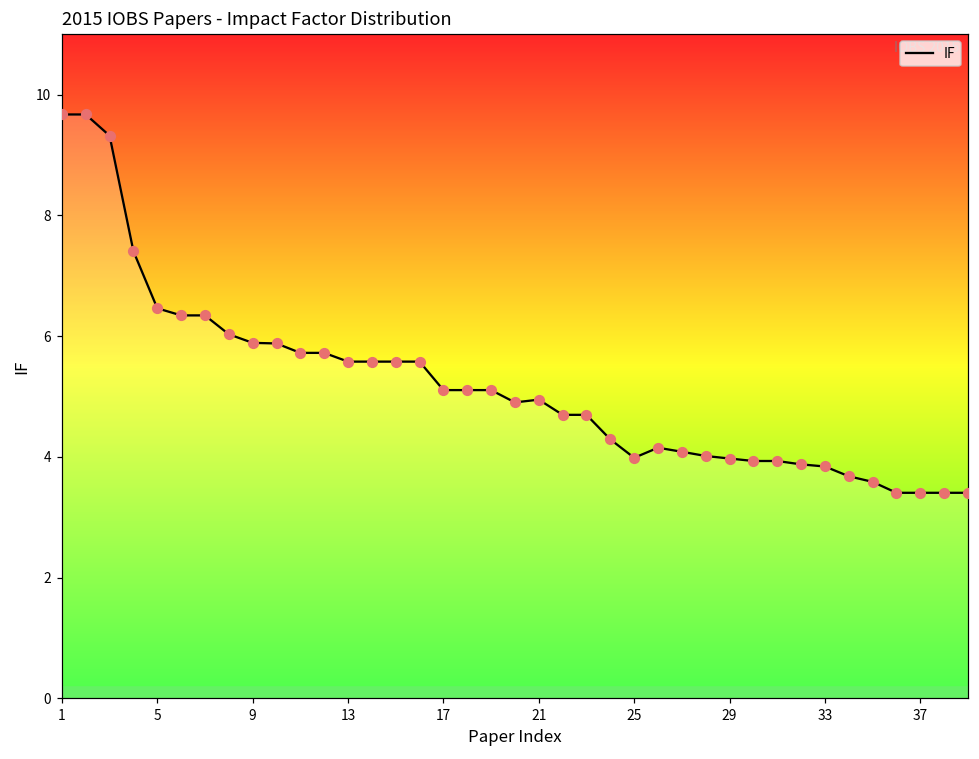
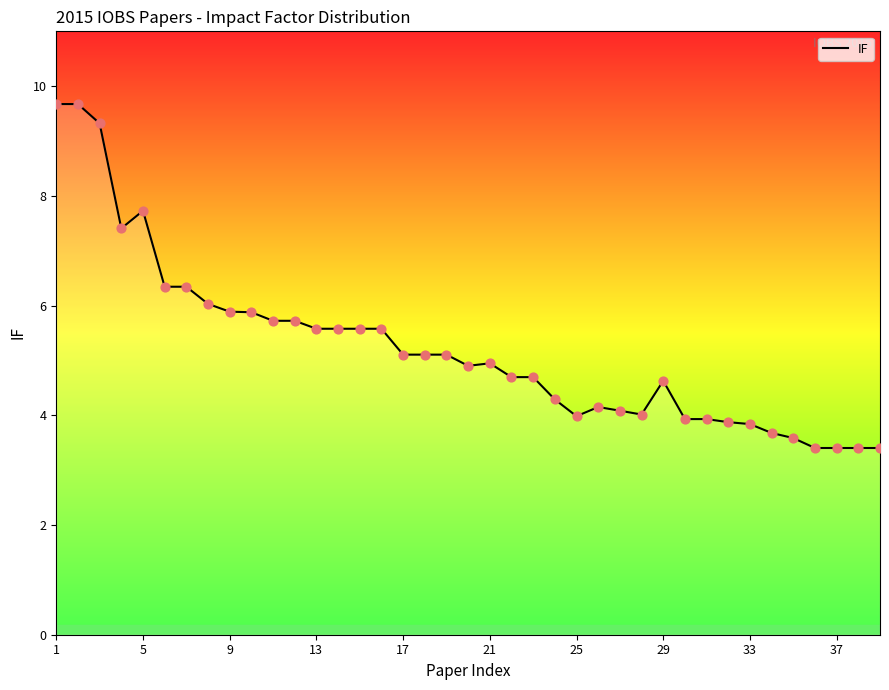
  {
    "1": 9.7,
-   "5": 6.5,
+   "5": 7.7,
    "9": 5.9,
    "13": 5.6,
    "17": 5.1,
    "21": 4.9,
    "25": 4.0,
-   "29": 4.0,
+   "29": 4.6,
    "33": 3.8,
    "37": 3.4
  }
